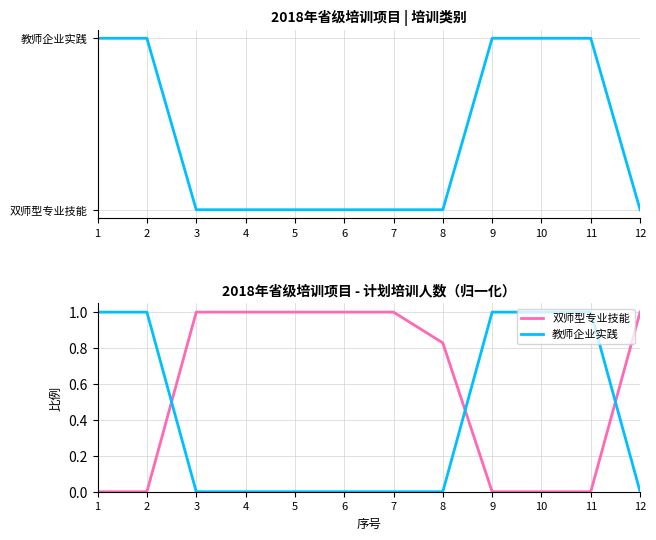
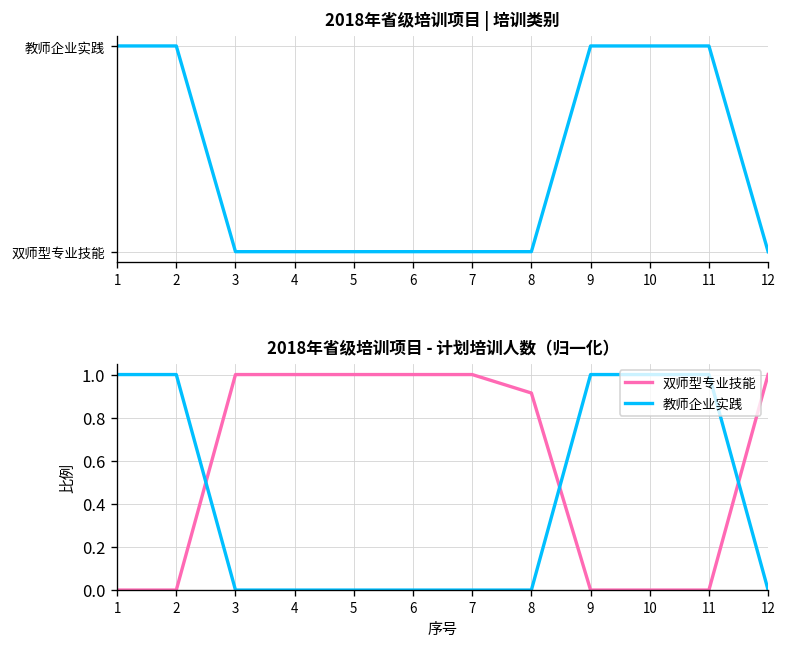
  {
    "2018年省级培训项目 - 计划培训人数（归一化）": {
      "双师型专业技能": {
        "1": 0.00,
        "2": 0.00,
        "3": 1.00,
        "4": 1.00,
        "5": 1.00,
        "6": 1.00,
        "7": 1.00,
-       "8": 0.83,
+       "8": 0.91,
        "9": 0.00,
        "10": 0.00,
        "11": 0.00,
        "12": 1.00
      },
      "教师企业实践": {
        "1": 1.00,
        "2": 1.00,
        "3": 0.00,
        "4": 0.00,
        "5": 0.00,
        "6": 0.00,
        "7": 0.00,
        "8": 0.00,
        "9": 1.00,
        "12": 0.00
      }
    }
  }
